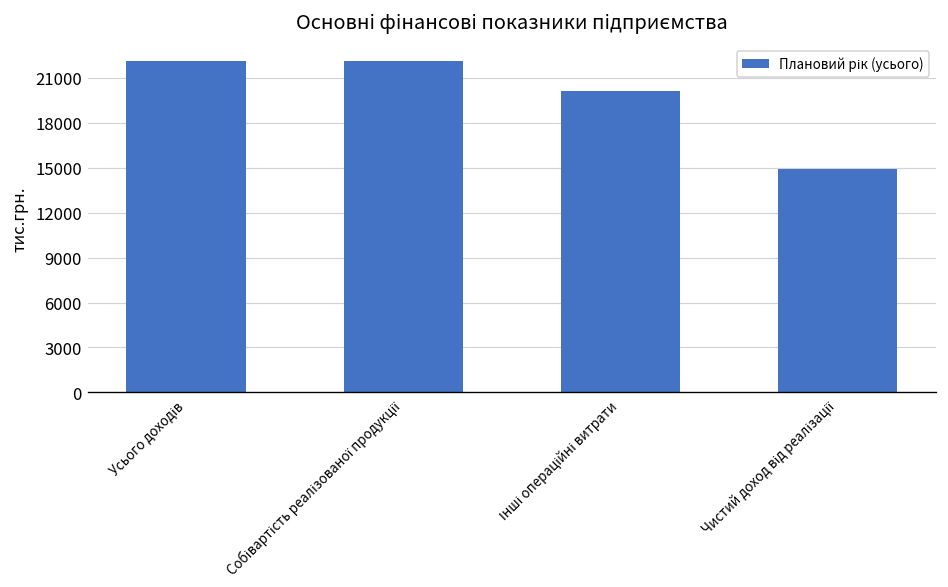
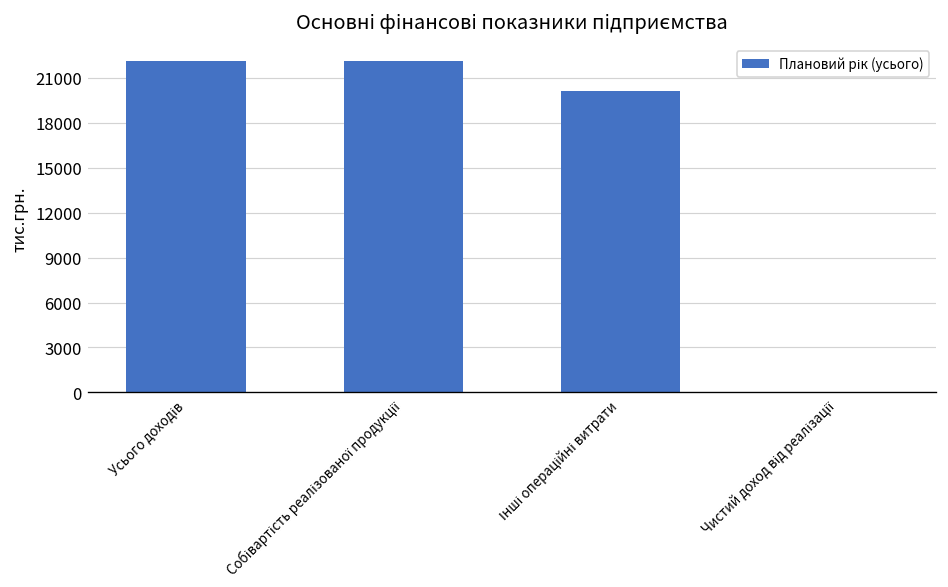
  {
    "Усього доходів": 22100,
    "Собівартість реалізованої продукції": 22100,
    "Інші операційні витрати": 20200,
-   "Чистий доход від реалізації": 14900
+   "Чистий доход від реалізації": 0
  }
